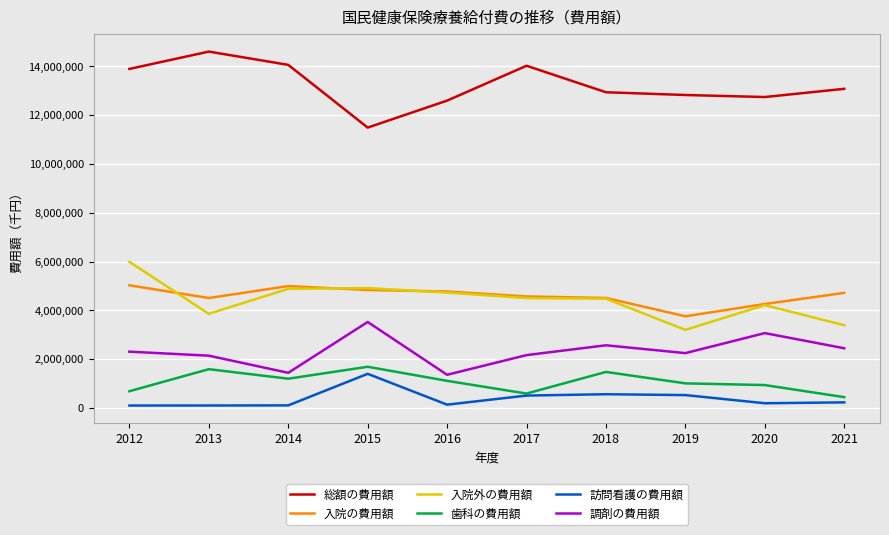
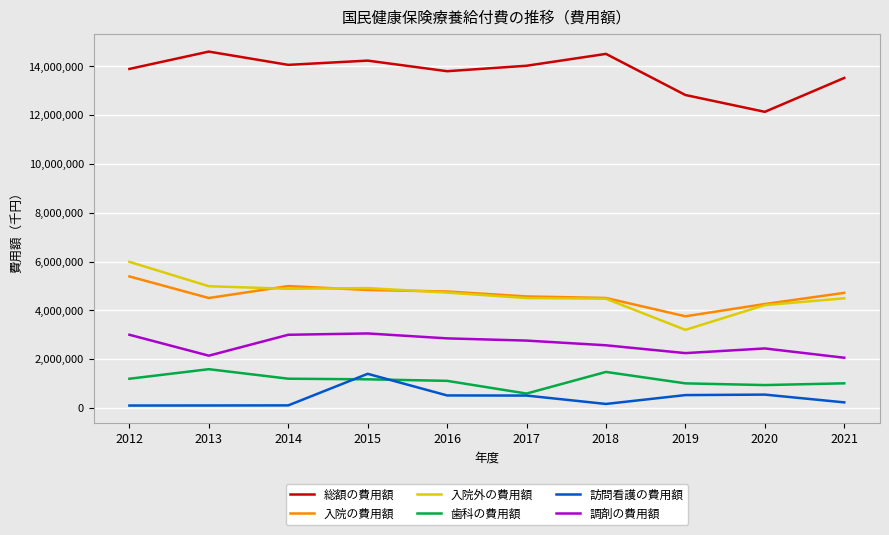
  {
    "総額の費用額": {
      "2012": "13,900,000",
      "2013": "14,600,000",
      "2014": "14,100,000",
-     "2015": "11,500,000",
-     "2016": "12,600,000",
+     "2015": "14,200,000",
+     "2016": "13,800,000",
      "2017": "14,000,000",
-     "2018": "12,900,000",
+     "2018": "14,500,000",
      "2019": "12,800,000",
-     "2020": "12,700,000",
-     "2021": "13,100,000"
+     "2020": "12,100,000",
+     "2021": "13,500,000"
    },
    "入院の費用額": {
-     "2012": "5,000,000",
+     "2012": "5,400,000",
      "2013": "4,500,000",
      "2014": "5,000,000",
      "2019": "3,800,000",
      "2021": "4,700,000"
    },
    "入院外の費用額": {
      "2012": "6,000,000",
-     "2013": "3,900,000",
+     "2013": "5,000,000",
      "2014": "4,900,000",
      "2019": "3,200,000",
-     "2021": "3,400,000"
+     "2021": "4,500,000"
    },
    "歯科の費用額": {
-     "2012": "700,000",
+     "2012": "1,200,000",
      "2013": "1,600,000",
      "2014": "1,200,000",
-     "2015": "1,700,000",
+     "2015": "1,200,000",
      "2016": "1,100,000",
      "2018": "1,500,000",
      "2019": "1,000,000",
      "2020": "900,000",
-     "2021": "400,000"
+     "2021": "1,000,000"
    },
    "訪問看護の費用額": {
      "2012": "100,000",
      "2013": "100,000",
      "2014": "100,000",
      "2015": "1,400,000",
-     "2016": "100,000",
-     "2018": "600,000",
+     "2016": "500,000",
+     "2018": "200,000",
      "2019": "500,000",
-     "2020": "200,000",
+     "2020": "500,000",
      "2021": "200,000"
    },
    "調剤の費用額": {
-     "2012": "2,300,000",
+     "2012": "3,000,000",
      "2013": "2,100,000",
-     "2014": "1,400,000",
-     "2015": "3,500,000",
-     "2016": "1,400,000",
-     "2017": "2,200,000",
+     "2014": "3,000,000",
+     "2015": "3,100,000",
+     "2016": "2,800,000",
+     "2017": "2,800,000",
      "2018": "2,600,000",
      "2019": "2,200,000",
-     "2020": "3,100,000",
-     "2021": "2,400,000"
+     "2020": "2,400,000",
+     "2021": "2,100,000"
    }
  }
